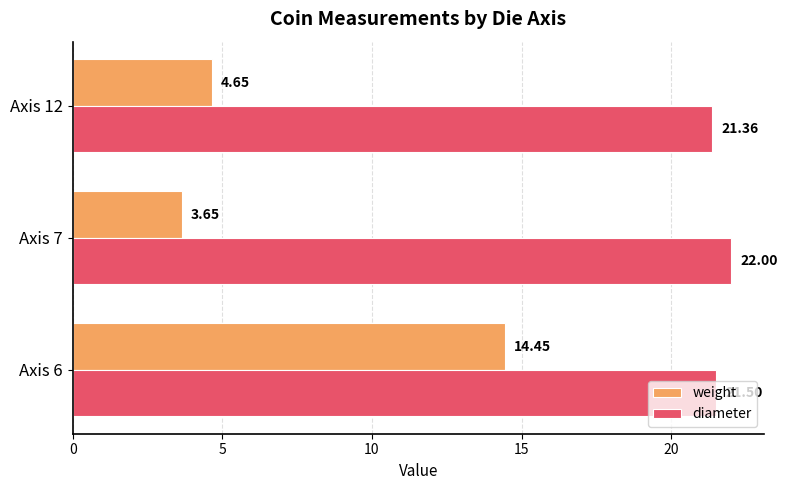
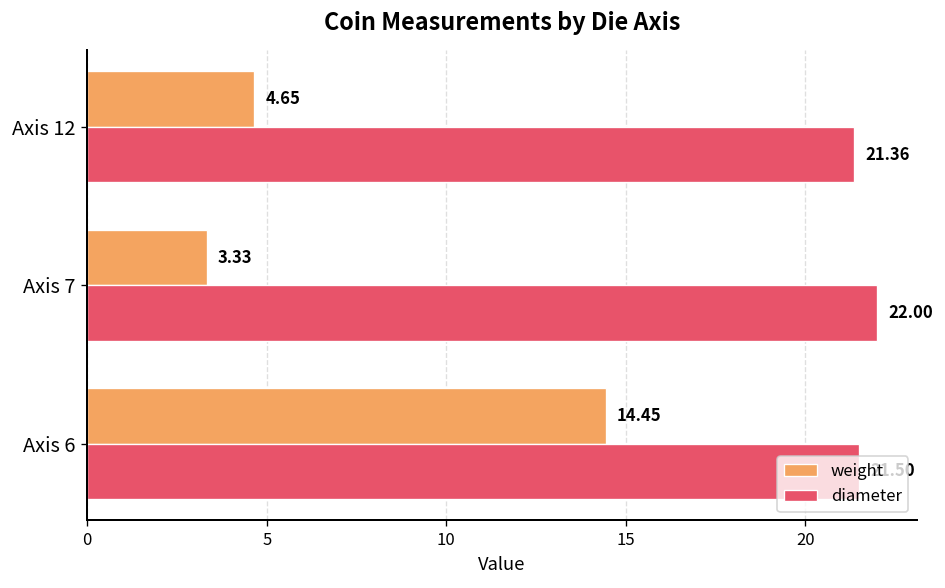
  {
    "weight": {
      "Axis 12": 4.65,
-     "Axis 7": 3.65,
+     "Axis 7": 3.33,
      "Axis 6": 14.45
    },
    "diameter": {
      "Axis 12": 21.36,
      "Axis 7": 22.00
    }
  }
